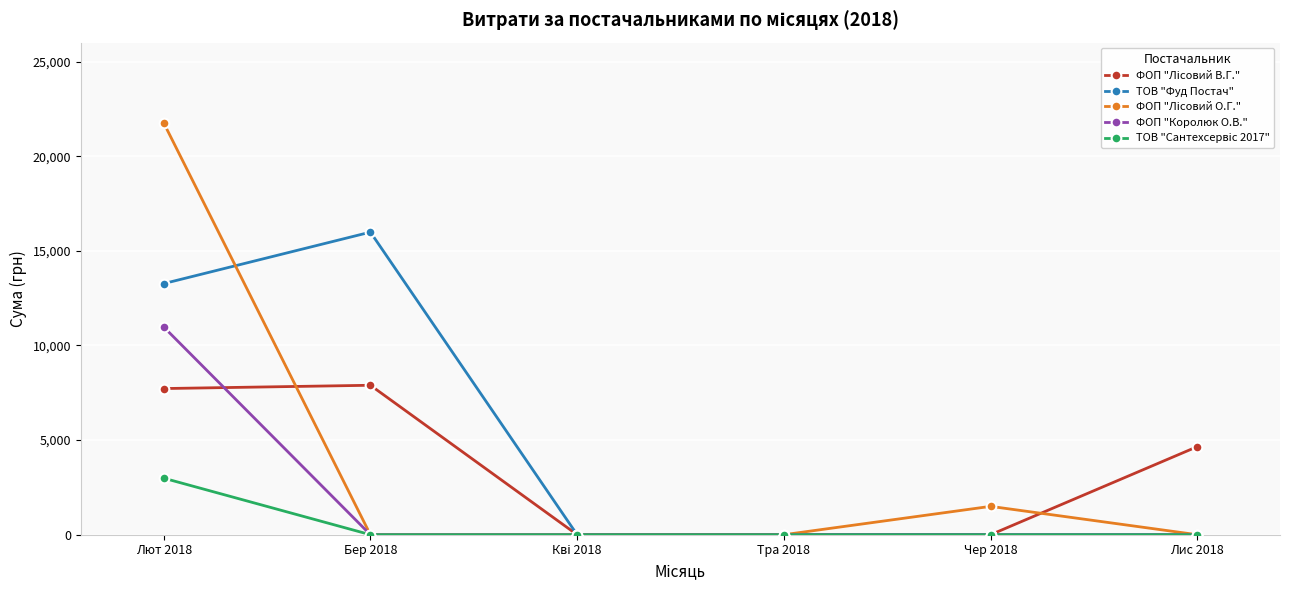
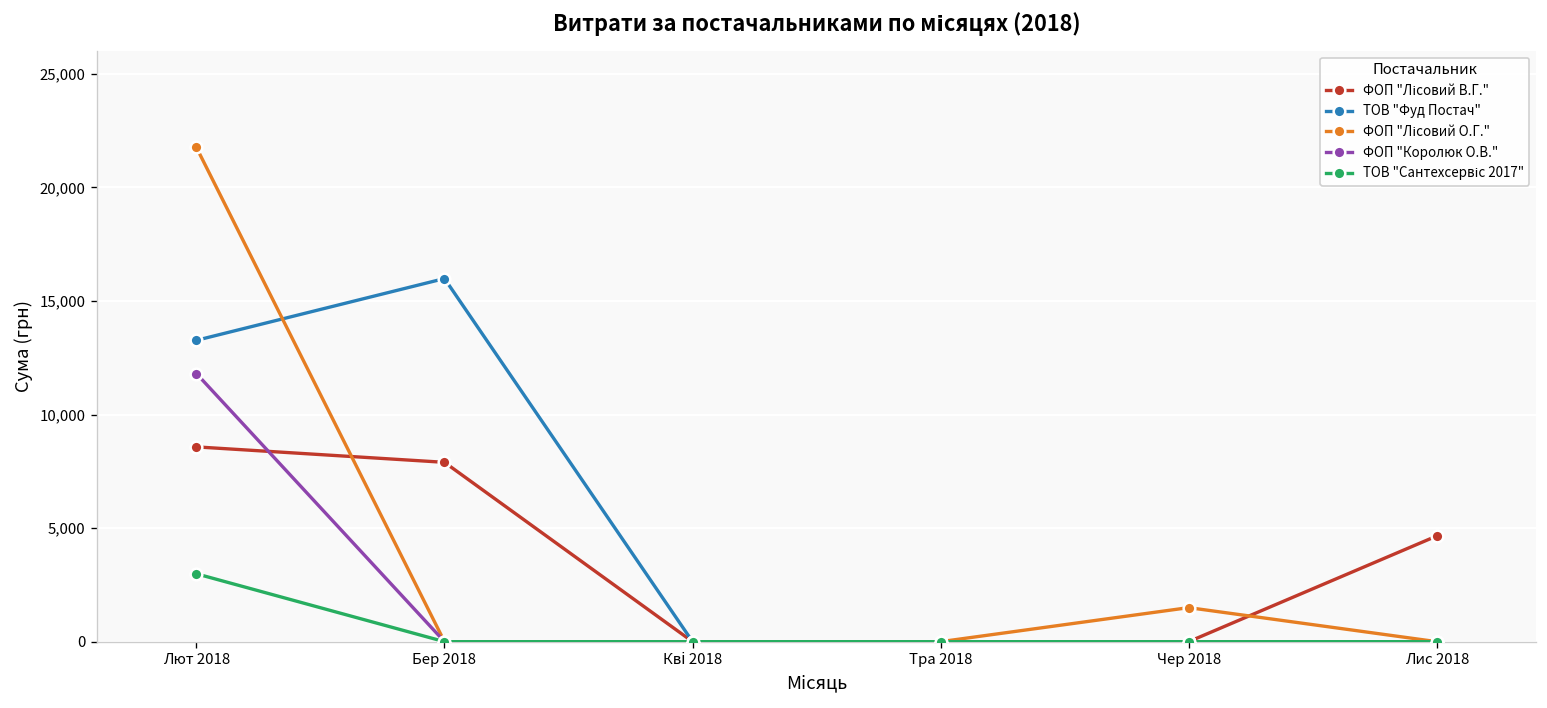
  {
    "ФОП \"Лісовий В.Г.\"": {
-     "Лют 2018": "7,700",
+     "Лют 2018": "8,600",
      "Бер 2018": "7,900",
      "Лис 2018": "4,700"
    },
    "ТОВ \"Фуд Постач\"": {
      "Лют 2018": "13,300",
      "Бер 2018": "16,000"
    },
    "ФОП \"Лісовий О.Г.\"": {
      "Лют 2018": "21,800",
      "Чер 2018": "1,500"
    },
    "ФОП \"Королюк О.В.\"": {
-     "Лют 2018": "11,000"
+     "Лют 2018": "11,800"
    },
    "ТОВ \"Сантехсервіс 2017\"": {
      "Лют 2018": "3,000"
    }
  }
